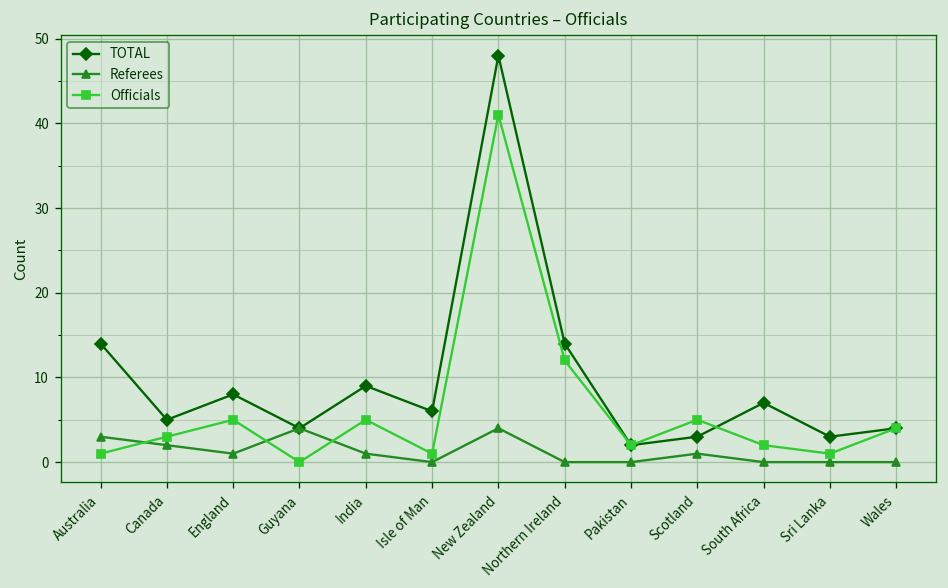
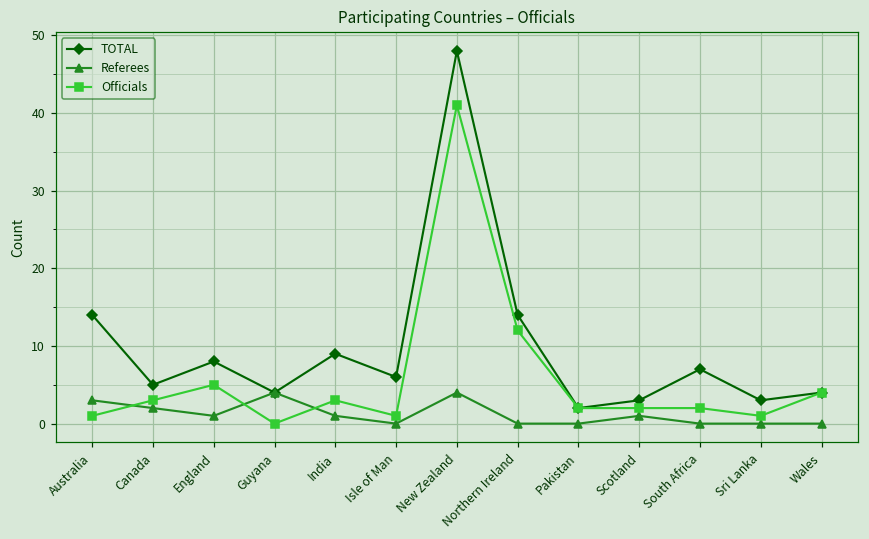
  {
    "TOTAL": {
      "Australia": 14,
      "Canada": 5,
      "England": 8,
      "India": 9,
      "Isle of Man": 6,
      "New Zealand": 48,
      "Northern Ireland": 14,
      "Scotland": 3,
      "South Africa": 7,
      "Sri Lanka": 3
    },
    "Referees": {
      "Australia": 3,
      "Canada": 2,
      "England": 1,
      "India": 1,
      "Isle of Man": 0,
      "New Zealand": 4,
      "Northern Ireland": 0,
      "Pakistan": 0,
      "Scotland": 1,
      "South Africa": 0,
      "Sri Lanka": 0,
      "Wales": 0
    },
    "Officials": {
      "Australia": 1,
      "Canada": 3,
      "England": 5,
      "Guyana": 0,
-     "India": 5,
+     "India": 3,
      "Isle of Man": 1,
      "New Zealand": 41,
      "Northern Ireland": 12,
-     "Scotland": 5,
+     "Scotland": 2,
      "South Africa": 2,
      "Sri Lanka": 1
    }
  }
